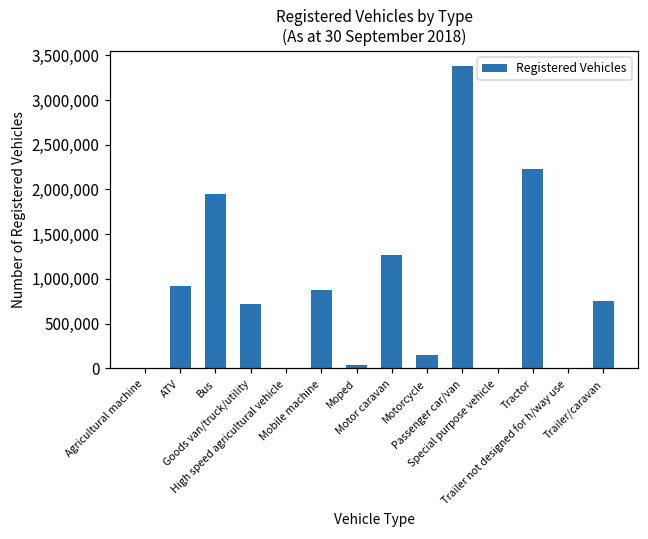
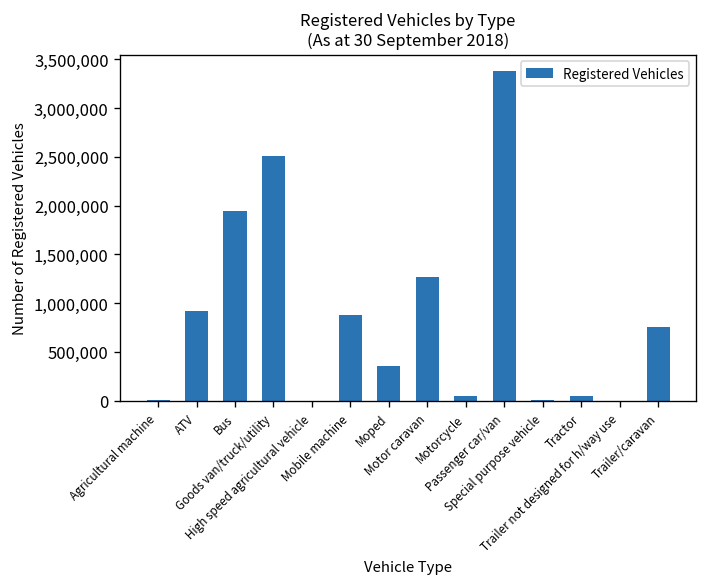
  {
    "ATV": "900,000",
    "Bus": "1,900,000",
-   "Goods van/truck/utility": "700,000",
+   "Goods van/truck/utility": "2,500,000",
    "Mobile machine": "900,000",
-   "Moped": "0",
+   "Moped": "400,000",
    "Motor caravan": "1,300,000",
-   "Motorcycle": "200,000",
+   "Motorcycle": "0",
    "Passenger car/van": "3,400,000",
-   "Tractor": "2,200,000",
+   "Tractor": "0",
    "Trailer/caravan": "800,000"
  }
